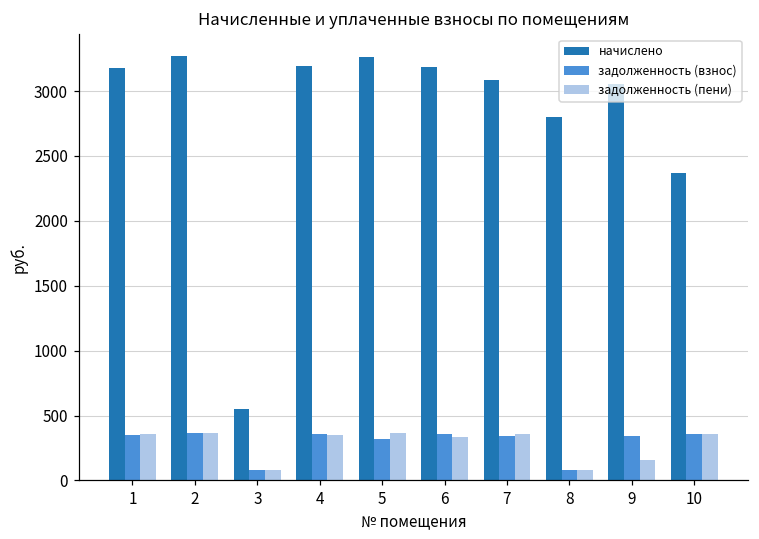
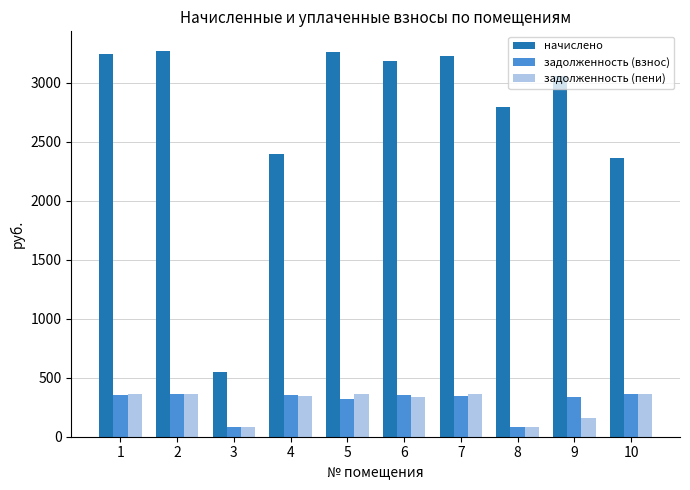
  {
    "начислено": {
-     "1": 3180,
+     "1": 3250,
      "2": 3270,
      "3": 550,
-     "4": 3200,
+     "4": 2390,
      "5": 3260,
      "6": 3190,
-     "7": 3080,
+     "7": 3220,
      "8": 2800,
      "10": 2360
    },
    "задолженность (взнос)": {
      "1": 350,
      "2": 360,
      "3": 80,
      "4": 360,
      "5": 320,
      "6": 350,
      "7": 340,
      "8": 80,
      "9": 340,
      "10": 360
    },
    "задолженность (пени)": {
      "1": 360,
      "2": 360,
      "3": 80,
      "4": 350,
      "5": 360,
      "6": 330,
      "7": 360,
      "8": 80,
      "9": 160,
      "10": 360
    }
  }
